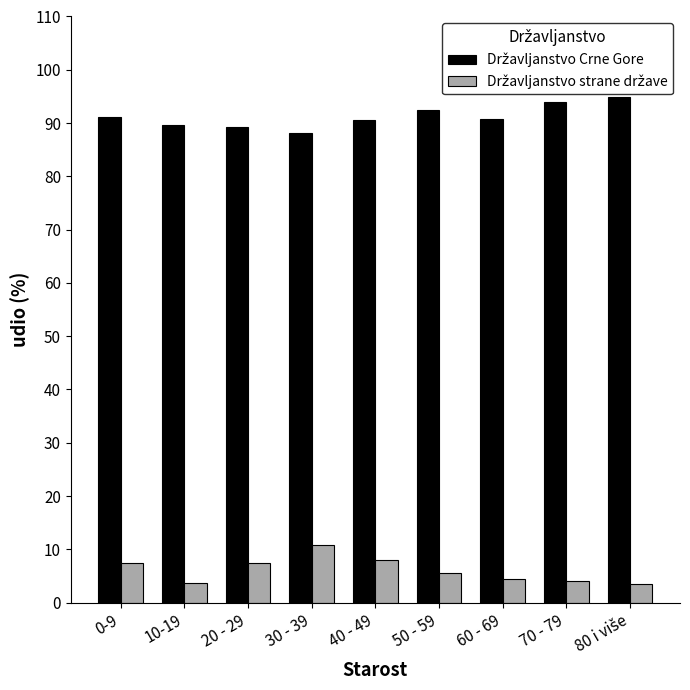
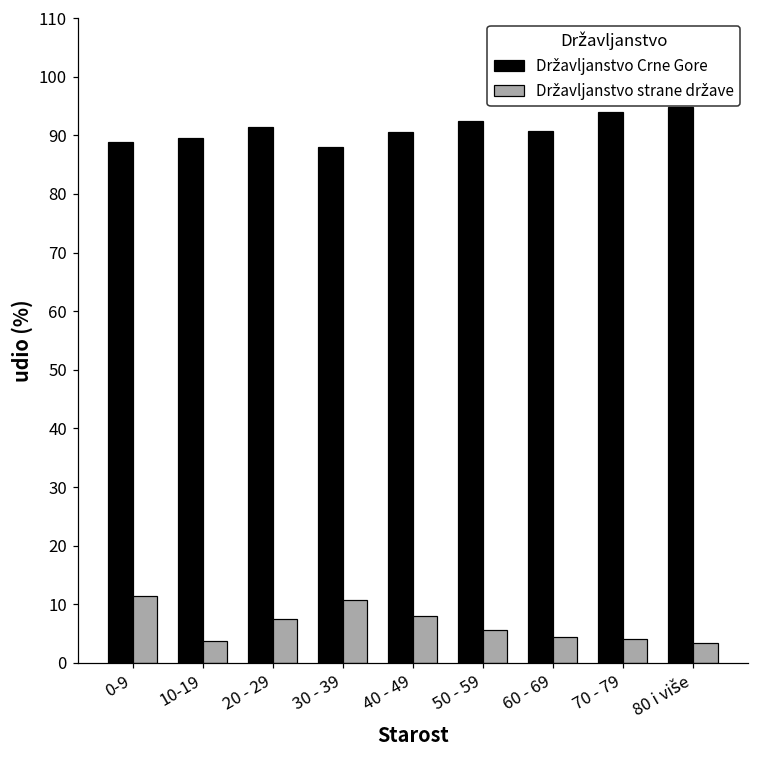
  {
    "Državljanstvo Crne Gore": {
-     "0-9": 91,
+     "0-9": 89,
      "10-19": 90,
-     "20 - 29": 89,
+     "20 - 29": 91,
      "30 - 39": 88,
      "40 - 49": 91,
      "50 - 59": 93,
      "60 - 69": 91,
      "70 - 79": 94,
      "80 i više": 95
    },
    "Državljanstvo strane države": {
-     "0-9": 8,
+     "0-9": 11,
      "10-19": 4,
      "20 - 29": 7,
      "30 - 39": 11,
      "40 - 49": 8,
      "50 - 59": 6,
      "60 - 69": 4,
      "70 - 79": 4,
      "80 i više": 3
    }
  }
